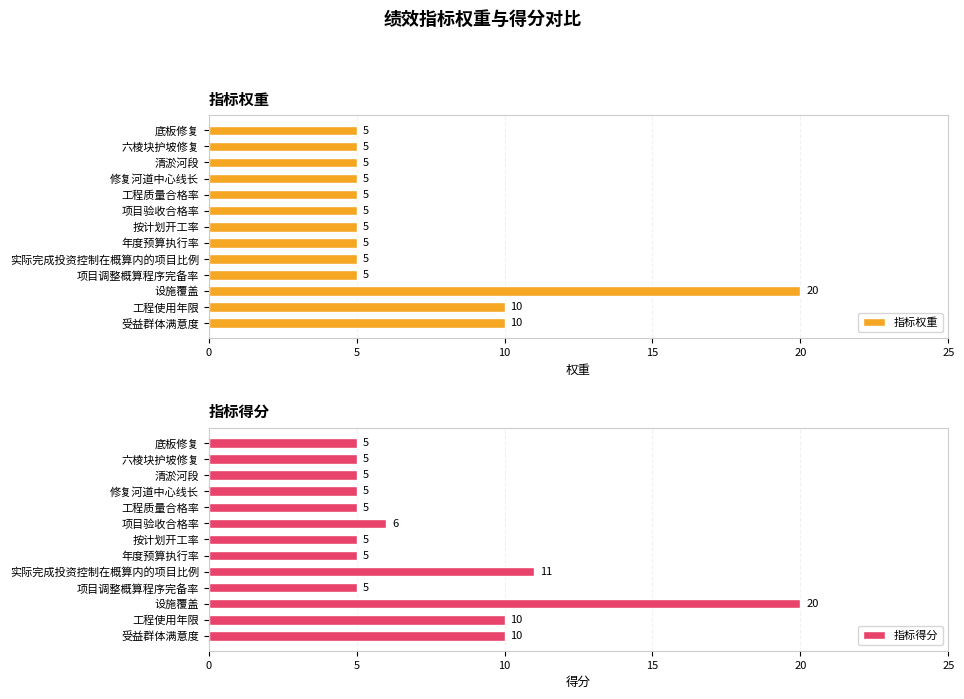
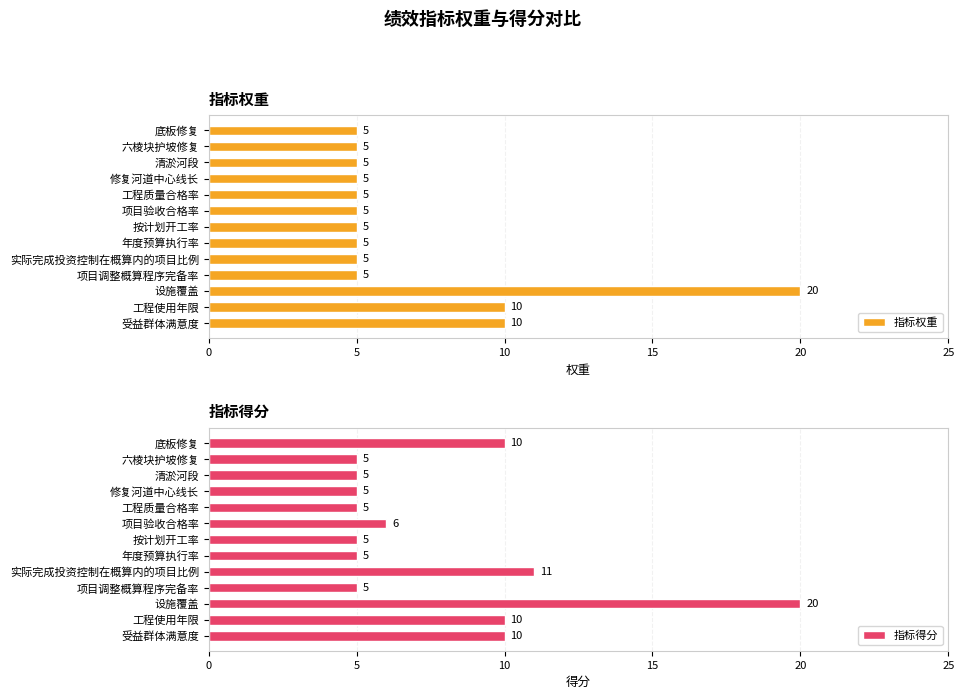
  {
    "指标权重": {
      "底板修复": 5,
      "六棱块护坡修复": 5,
      "清淤河段": 5,
      "修复河道中心线长": 5,
      "工程质量合格率": 5,
      "项目验收合格率": 5,
      "按计划开工率": 5,
      "年度预算执行率": 5,
      "实际完成投资控制在概算内的项目比例": 5,
      "项目调整概算程序完备率": 5,
      "设施覆盖": 20,
      "工程使用年限": 10,
      "受益群体满意度": 10
    },
    "指标得分": {
-     "底板修复": 5,
+     "底板修复": 10,
      "六棱块护坡修复": 5,
      "清淤河段": 5,
      "修复河道中心线长": 5,
      "工程质量合格率": 5,
      "项目验收合格率": 6,
      "按计划开工率": 5,
      "年度预算执行率": 5,
      "实际完成投资控制在概算内的项目比例": 11,
      "项目调整概算程序完备率": 5,
      "设施覆盖": 20,
      "工程使用年限": 10,
      "受益群体满意度": 10
    }
  }
